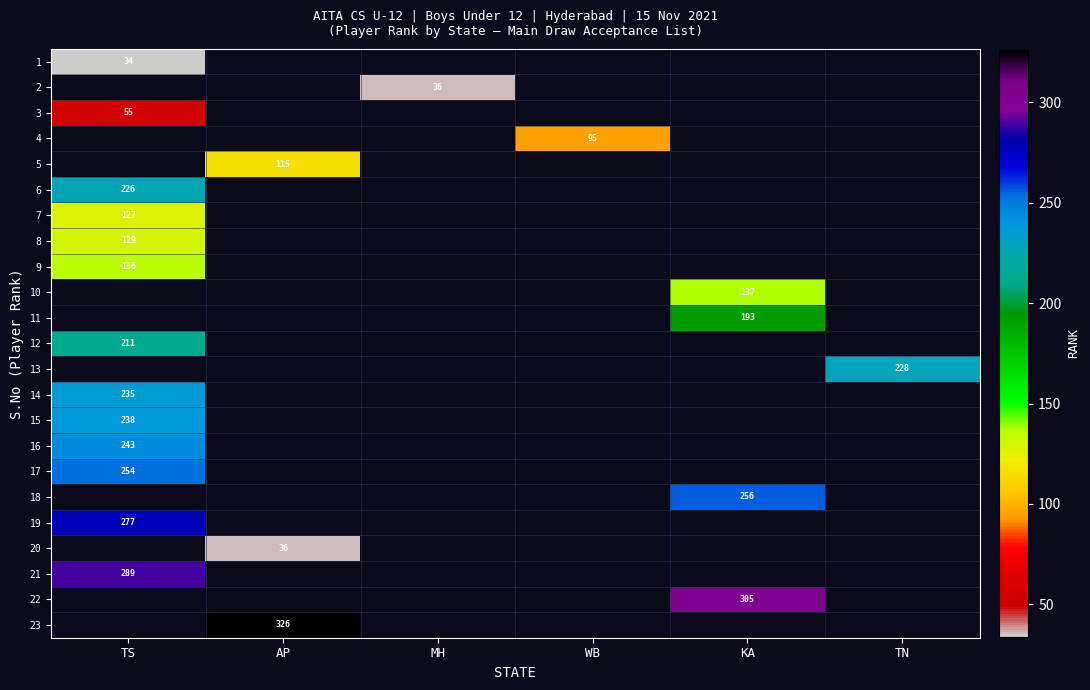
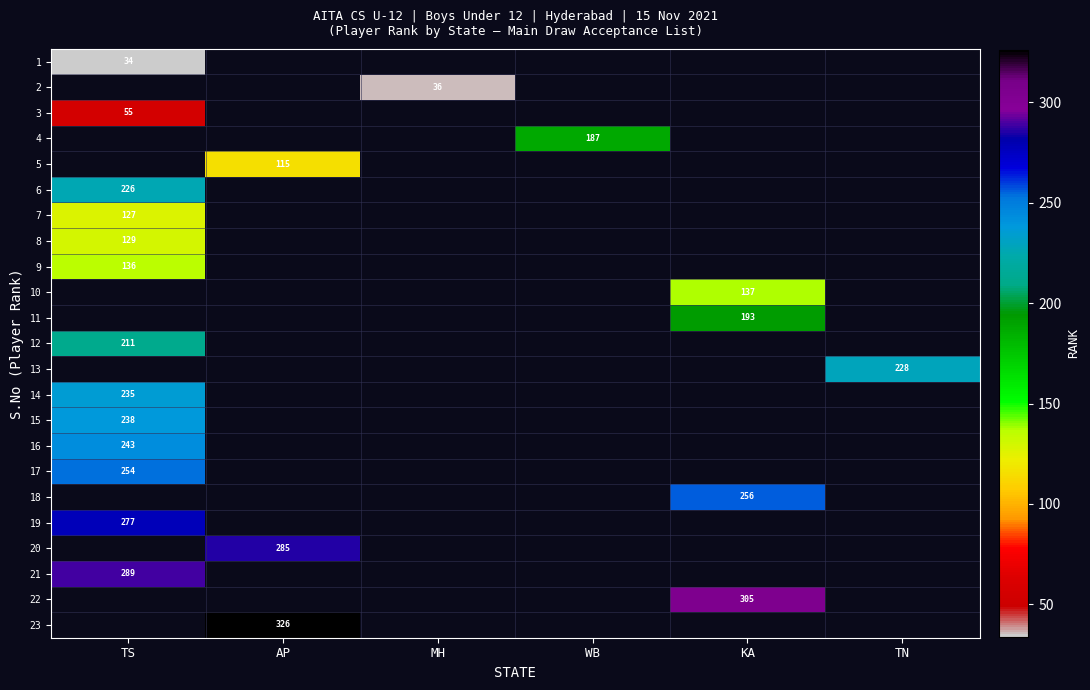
  {
    "1": {
      "TS": 34
    },
    "2": {
      "MH": 36
    },
    "3": {
      "TS": 55
    },
    "4": {
-     "WB": 95
+     "WB": 187
    },
    "5": {
      "AP": 115
    },
    "6": {
      "TS": 226
    },
    "7": {
      "TS": 127
    },
    "8": {
      "TS": 129
    },
    "9": {
      "TS": 136
    },
    "10": {
      "KA": 137
    },
    "11": {
      "KA": 193
    },
    "12": {
      "TS": 211
    },
    "13": {
      "TN": 228
    },
    "14": {
      "TS": 235
    },
    "15": {
      "TS": 238
    },
    "16": {
      "TS": 243
    },
    "17": {
      "TS": 254
    },
    "18": {
      "KA": 256
    },
    "19": {
      "TS": 277
    },
    "20": {
-     "AP": 36
+     "AP": 285
    },
    "21": {
      "TS": 289
    },
    "22": {
      "KA": 305
    },
    "23": {
      "AP": 326
    }
  }
